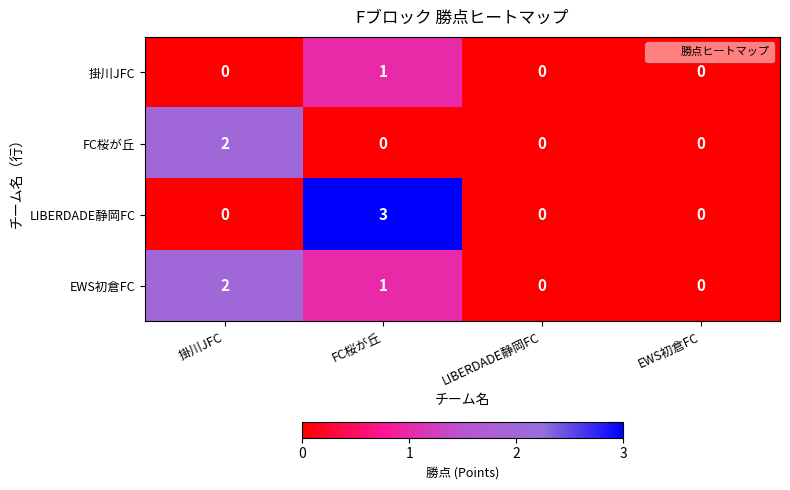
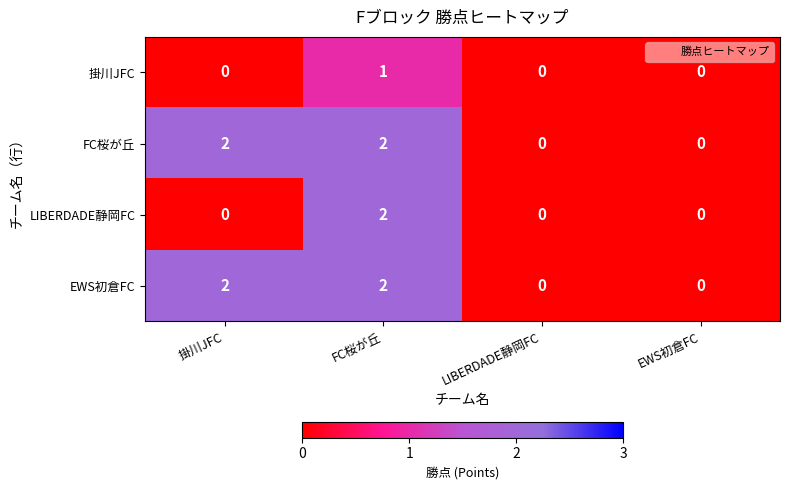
  {
    "掛川JFC": {
      "掛川JFC": 0,
      "FC桜が丘": 1,
      "LIBERDADE静岡FC": 0,
      "EWS初倉FC": 0
    },
    "FC桜が丘": {
      "掛川JFC": 2,
-     "FC桜が丘": 0,
+     "FC桜が丘": 2,
      "LIBERDADE静岡FC": 0,
      "EWS初倉FC": 0
    },
    "LIBERDADE静岡FC": {
      "掛川JFC": 0,
-     "FC桜が丘": 3,
+     "FC桜が丘": 2,
      "LIBERDADE静岡FC": 0,
      "EWS初倉FC": 0
    },
    "EWS初倉FC": {
      "掛川JFC": 2,
-     "FC桜が丘": 1,
+     "FC桜が丘": 2,
      "LIBERDADE静岡FC": 0,
      "EWS初倉FC": 0
    }
  }
